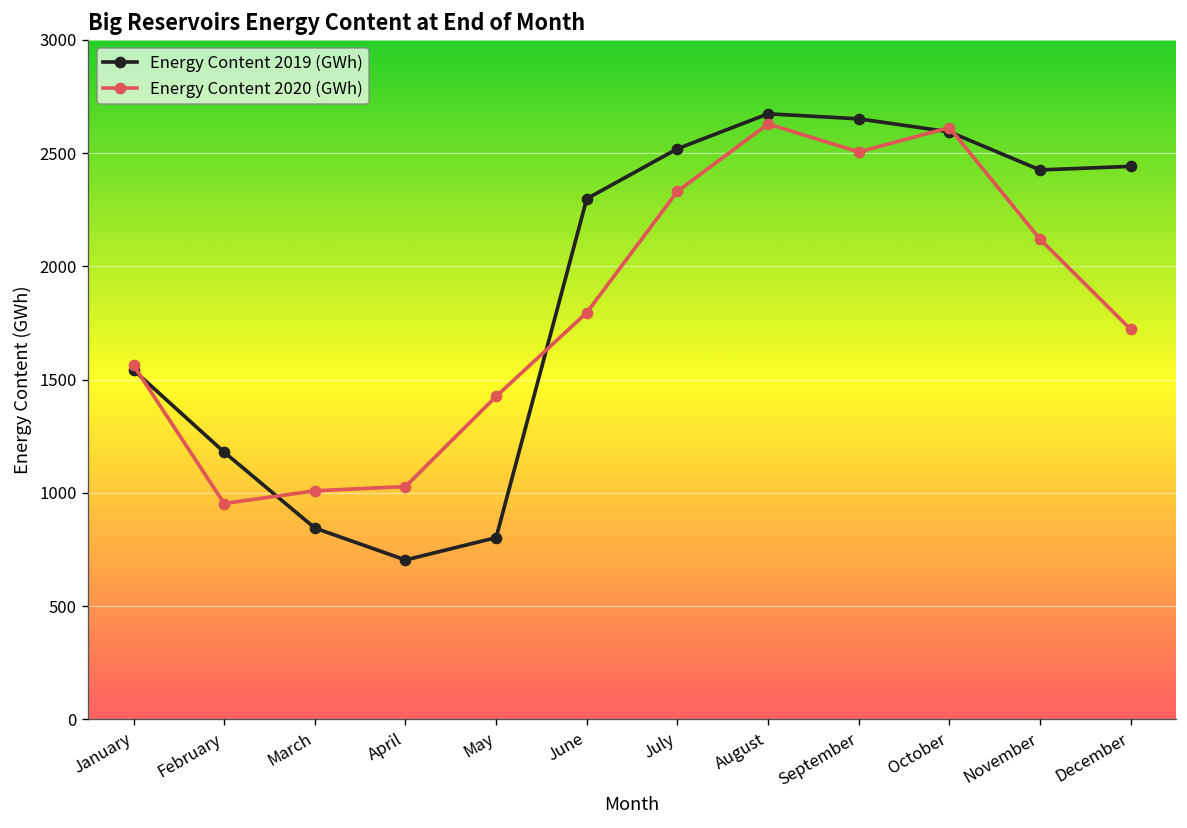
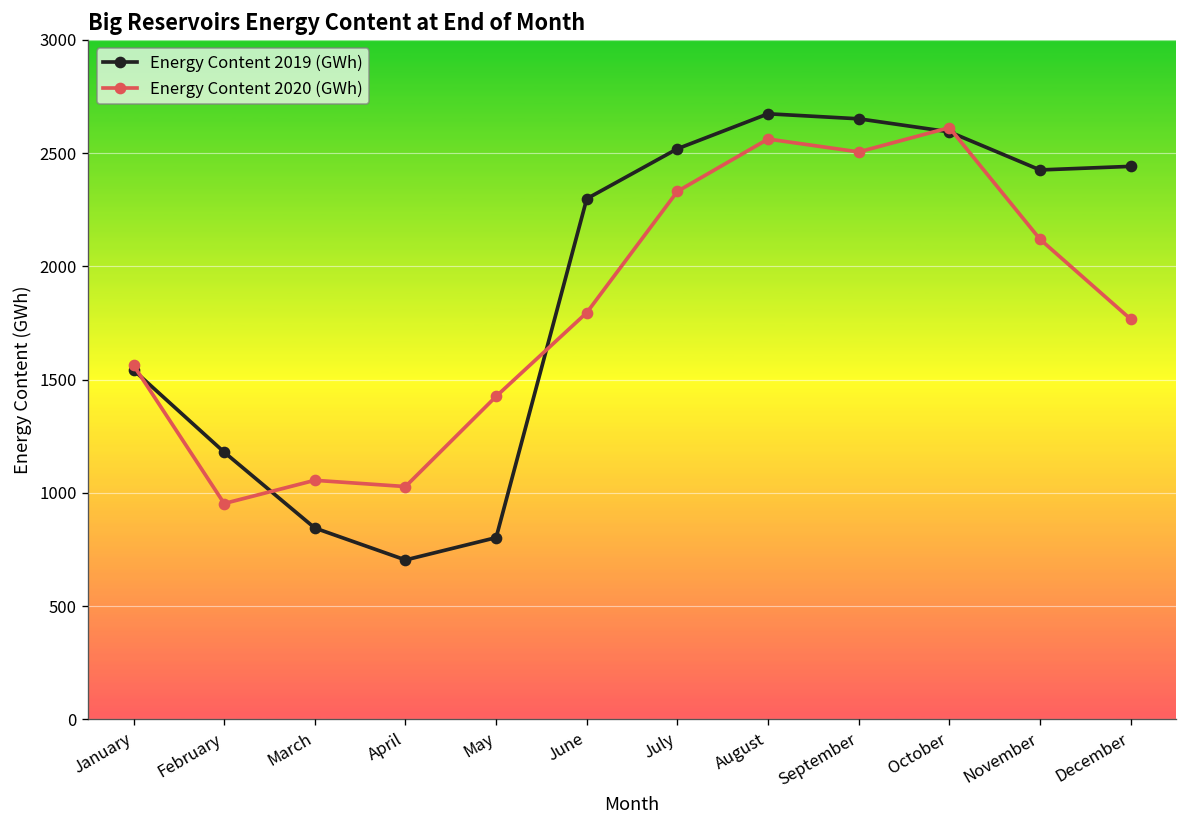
  {
    "Energy Content 2019 (GWh)": {
      "January": 1540,
      "February": 1180,
      "March": 840,
      "April": 700,
      "May": 800,
      "June": 2300,
      "July": 2520,
      "August": 2670,
      "September": 2650,
      "October": 2590,
      "November": 2430,
      "December": 2440
    },
    "Energy Content 2020 (GWh)": {
      "January": 1560,
      "February": 950,
-     "March": 1010,
+     "March": 1060,
      "April": 1030,
      "May": 1430,
      "June": 1800,
      "July": 2330,
-     "August": 2630,
+     "August": 2560,
      "September": 2510,
      "October": 2610,
      "November": 2120,
-     "December": 1720
+     "December": 1770
    }
  }
